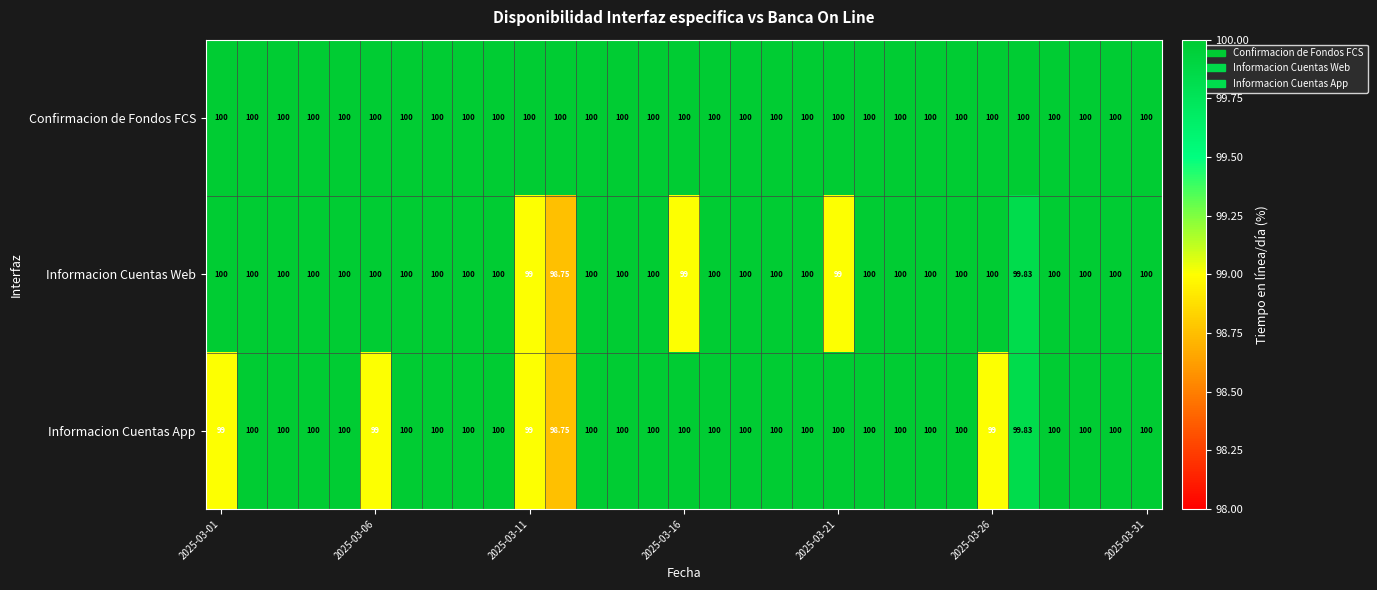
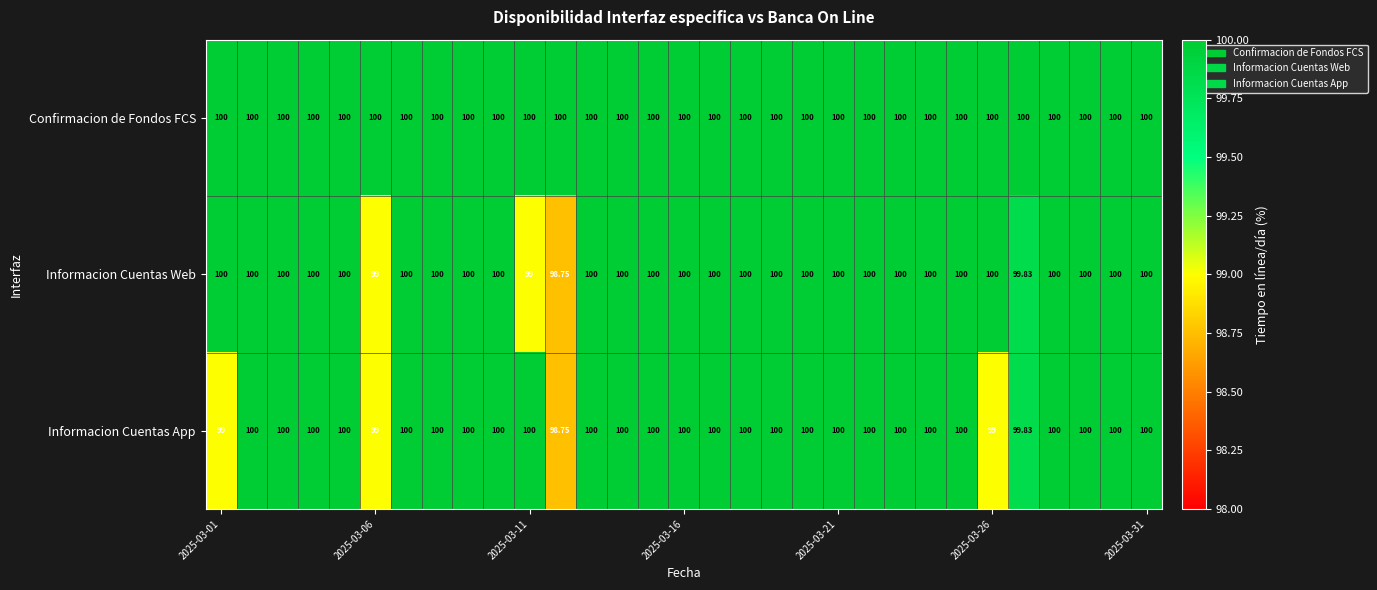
  {
    "Confirmacion de Fondos FCS": {
      "2025-03-01": 100,
      "2025-03-06": 100,
      "2025-03-11": 100,
      "2025-03-16": 100,
      "2025-03-21": 100,
      "2025-03-26": 100,
      "2025-03-31": 100
    },
    "Informacion Cuentas Web": {
      "2025-03-01": 100,
-     "2025-03-06": 100,
+     "2025-03-06": 99,
      "2025-03-11": 99,
-     "2025-03-16": 99,
-     "2025-03-21": 99,
+     "2025-03-16": 100,
+     "2025-03-21": 100,
      "2025-03-26": 100,
      "2025-03-31": 100
    },
    "Informacion Cuentas App": {
      "2025-03-01": 99,
      "2025-03-06": 99,
-     "2025-03-11": 99,
+     "2025-03-11": 100,
      "2025-03-16": 100,
      "2025-03-21": 100,
      "2025-03-26": 99,
      "2025-03-31": 100
    }
  }
